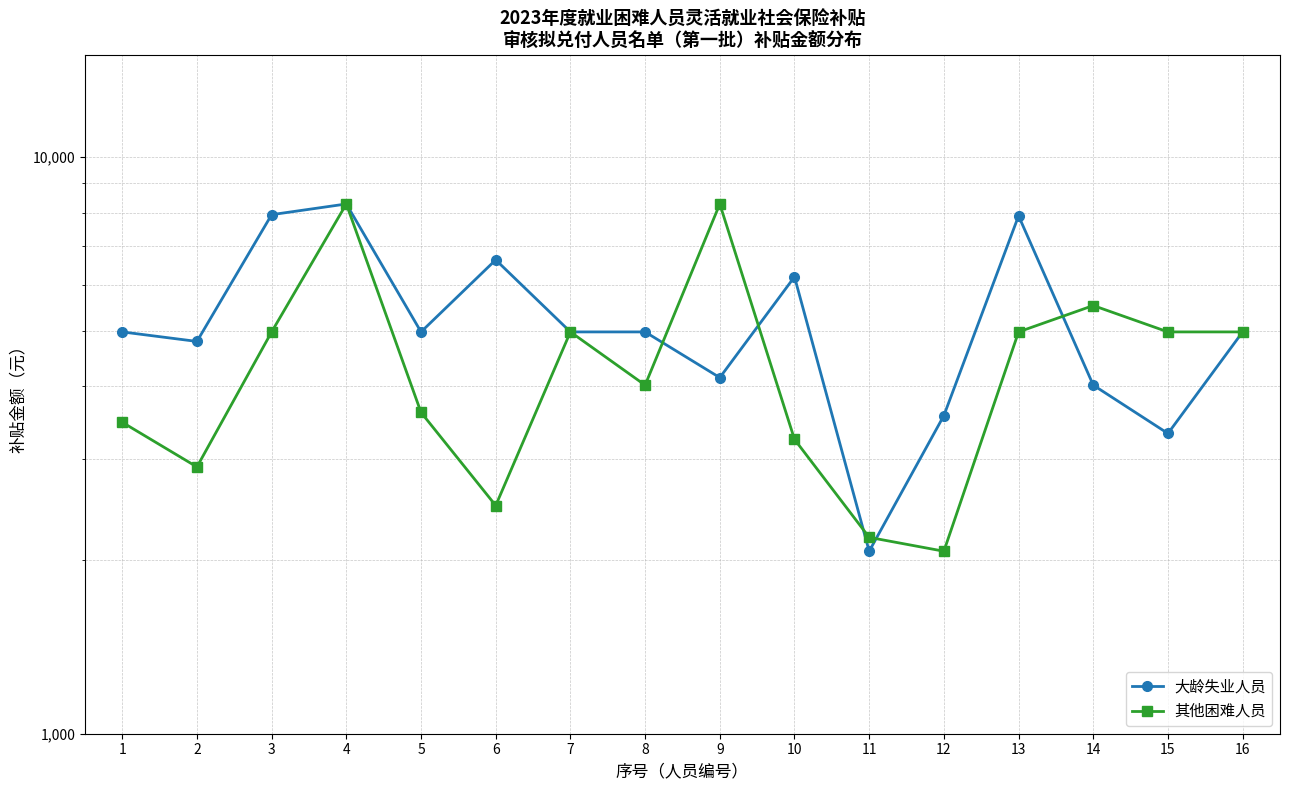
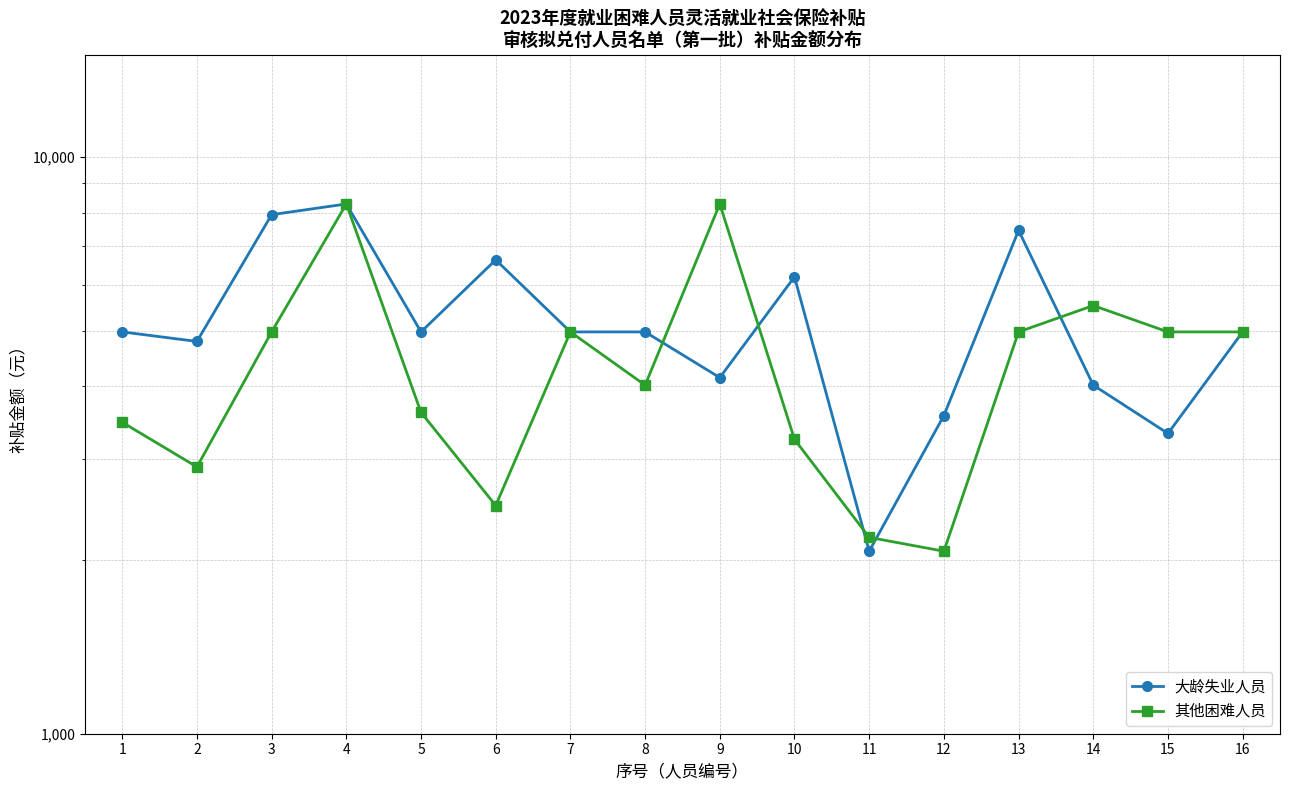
  {
    "大龄失业人员": {
      "1": "5,000",
      "2": "4,800",
      "3": "7,900",
      "5": "5,000",
      "6": "6,600",
      "8": "5,000",
      "9": "4,100",
      "10": "6,200",
      "11": "2,070",
      "12": "3,600",
-     "13": "7,900",
+     "13": "7,500",
      "14": "4,000",
      "15": "3,300"
    },
    "其他困难人员": {
      "1": "3,500",
      "2": "2,900",
      "3": "5,000",
      "5": "3,600",
      "6": "2,490",
      "8": "4,000",
      "9": "8,300",
      "10": "3,200",
      "11": "2,190",
      "12": "2,070",
      "13": "5,000",
      "14": "5,500",
      "15": "5,000"
    }
  }
